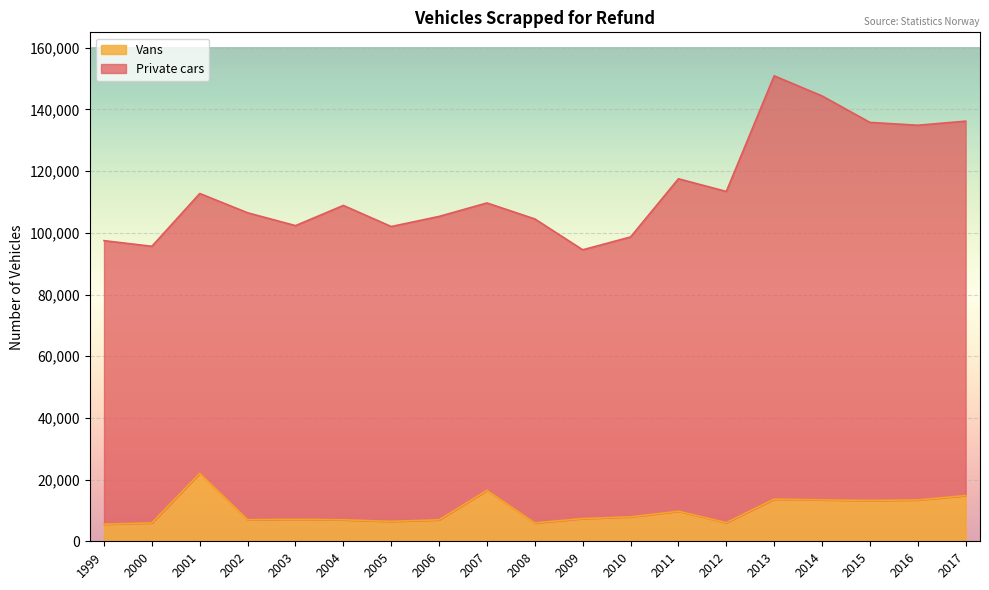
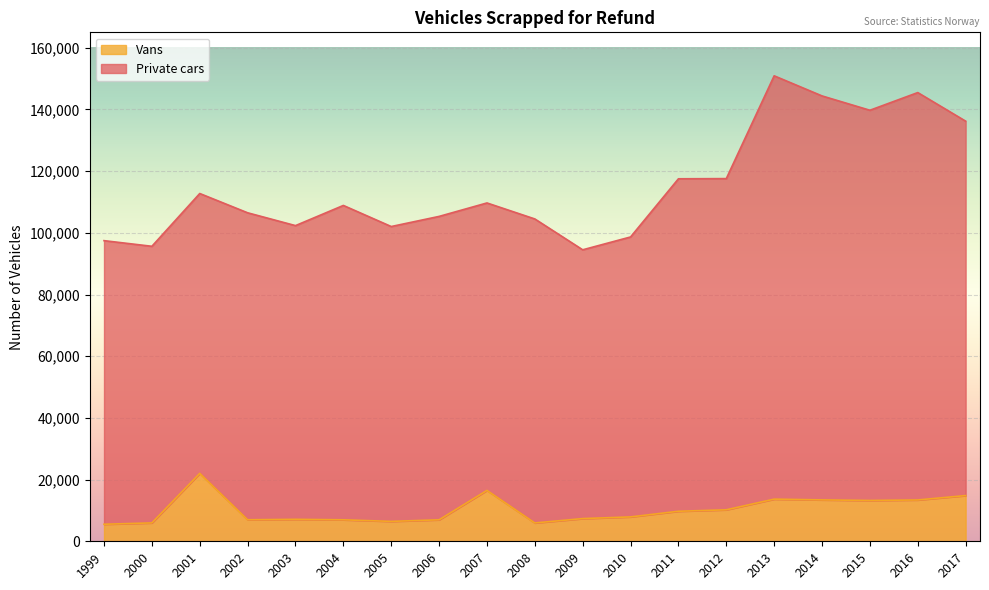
  {
    "Vans": {
      "1999": "6,000",
      "2000": "6,000",
      "2001": "22,000",
      "2002": "7,000",
      "2003": "7,000",
      "2004": "7,000",
      "2005": "6,000",
      "2006": "7,000",
      "2007": "16,000",
      "2008": "6,000",
      "2009": "7,000",
      "2010": "8,000",
      "2011": "10,000",
-     "2012": "6,000",
+     "2012": "10,000",
      "2013": "14,000",
      "2014": "13,000",
      "2015": "13,000",
      "2016": "13,000",
      "2017": "15,000"
    },
    "Private cars": {
      "1999": "92,000",
      "2000": "90,000",
      "2001": "91,000",
      "2002": "100,000",
      "2003": "95,000",
      "2004": "102,000",
      "2005": "96,000",
      "2006": "98,000",
      "2007": "93,000",
      "2008": "99,000",
      "2009": "87,000",
      "2010": "91,000",
      "2011": "108,000",
      "2012": "107,000",
      "2013": "137,000",
      "2014": "131,000",
-     "2015": "123,000",
-     "2016": "121,000",
+     "2015": "127,000",
+     "2016": "132,000",
      "2017": "121,000"
    }
  }
